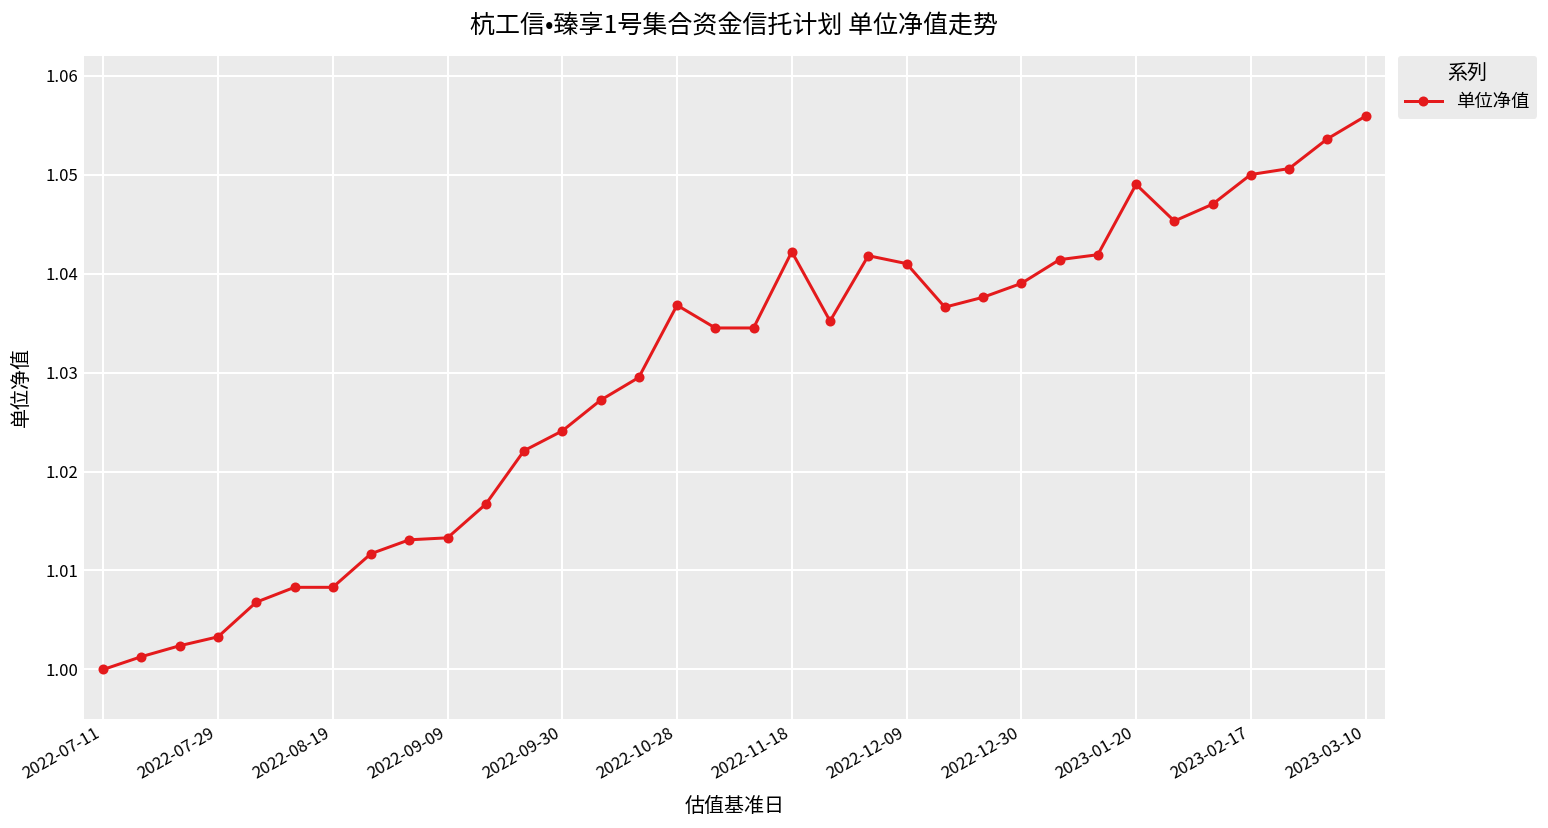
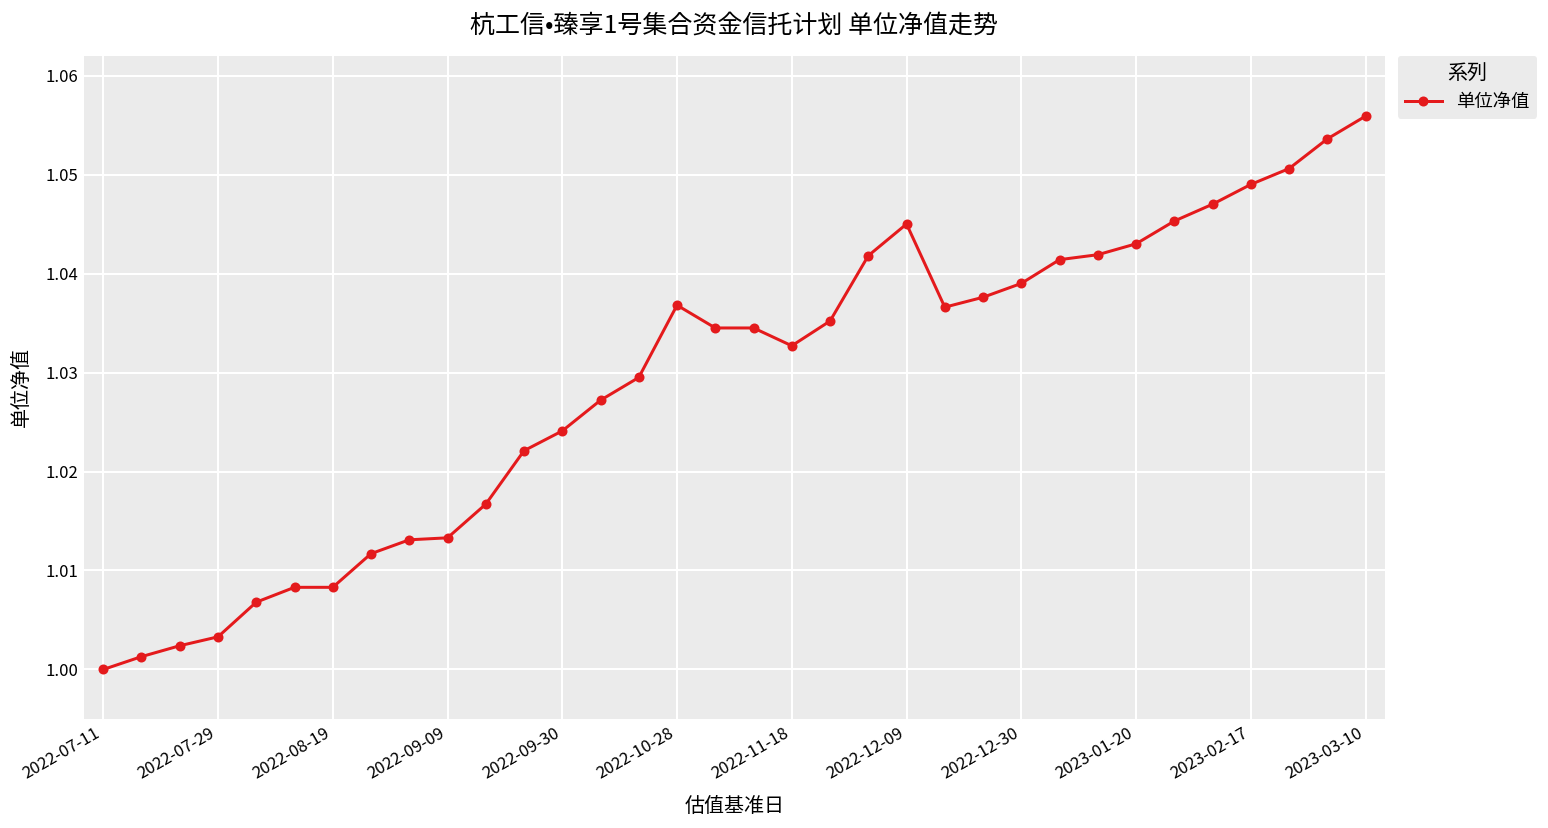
  {
    "2022-07-11": 1.000,
    "2022-07-29": 1.003,
    "2022-08-19": 1.008,
    "2022-09-09": 1.013,
    "2022-09-30": 1.024,
    "2022-10-28": 1.037,
-   "2022-11-18": 1.042,
-   "2022-12-09": 1.041,
+   "2022-11-18": 1.033,
+   "2022-12-09": 1.045,
    "2022-12-30": 1.039,
-   "2023-01-20": 1.049,
-   "2023-02-17": 1.050,
+   "2023-01-20": 1.043,
+   "2023-02-17": 1.049,
    "2023-03-10": 1.056
  }
